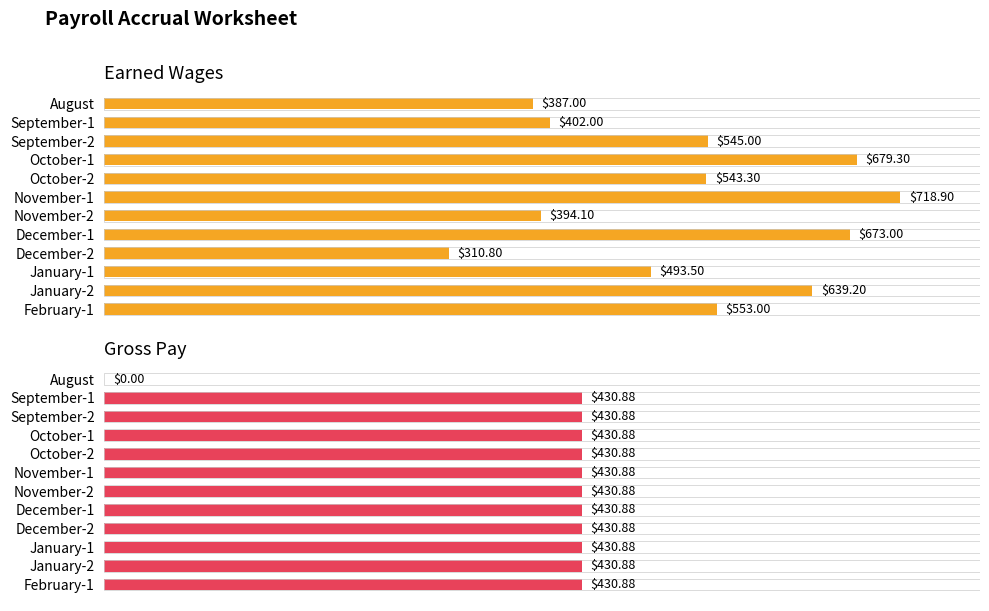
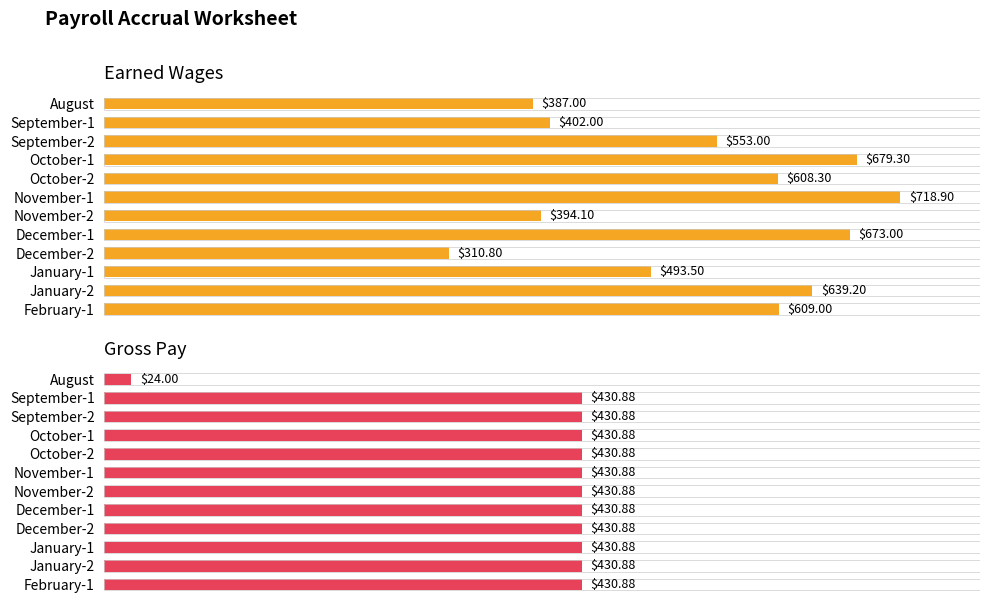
  {
    "Earned Wages": {
      "August": "$387.00",
      "September-1": "$402.00",
-     "September-2": "$545.00",
+     "September-2": "$553.00",
      "October-1": "$679.30",
-     "October-2": "$543.30",
+     "October-2": "$608.30",
      "November-1": "$718.90",
      "November-2": "$394.10",
      "December-1": "$673.00",
      "December-2": "$310.80",
      "January-1": "$493.50",
      "January-2": "$639.20",
-     "February-1": "$553.00"
+     "February-1": "$609.00"
    },
    "Gross Pay": {
-     "August": "$0.00",
+     "August": "$24.00",
      "September-1": "$430.88",
      "September-2": "$430.88",
      "October-1": "$430.88",
      "October-2": "$430.88",
      "November-1": "$430.88",
      "November-2": "$430.88",
      "December-1": "$430.88",
      "December-2": "$430.88",
      "January-1": "$430.88",
      "January-2": "$430.88",
      "February-1": "$430.88"
    }
  }
